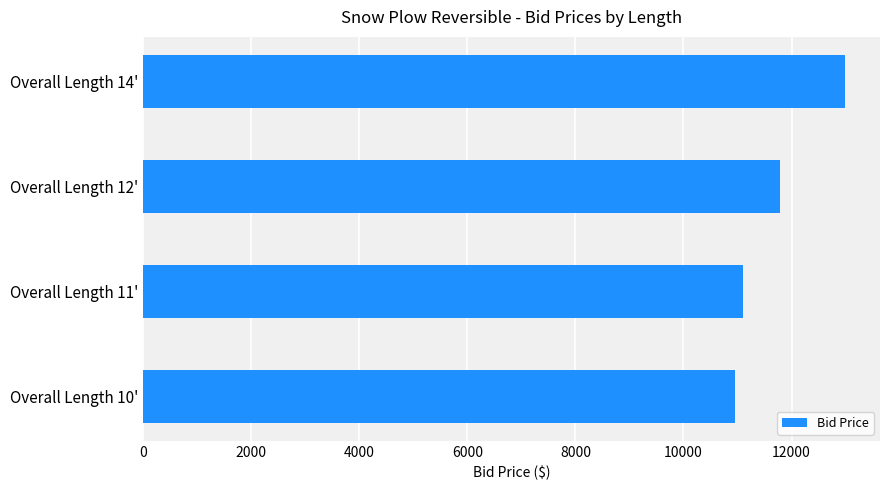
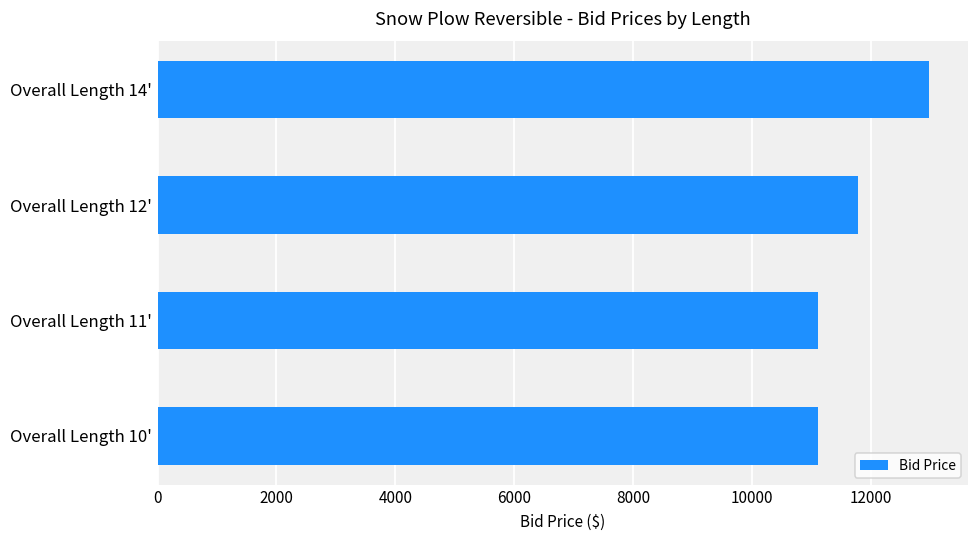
  {
    "Overall Length 14'": 13000,
    "Overall Length 12'": 11800,
    "Overall Length 11'": 11100,
-   "Overall Length 10'": 11000
+   "Overall Length 10'": 11100
  }
